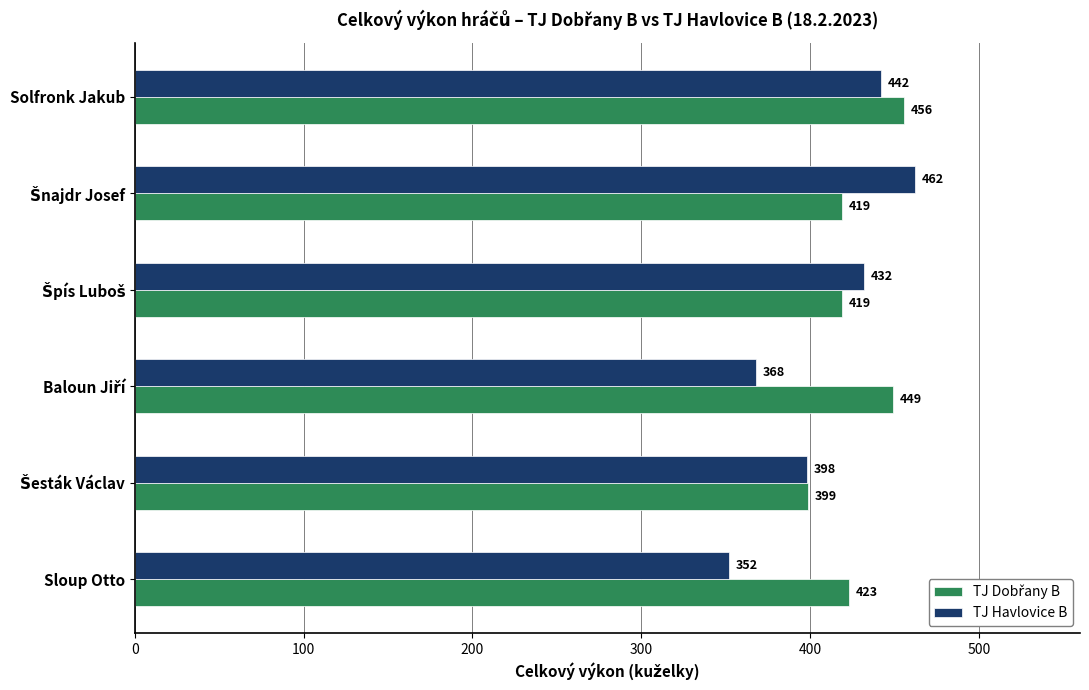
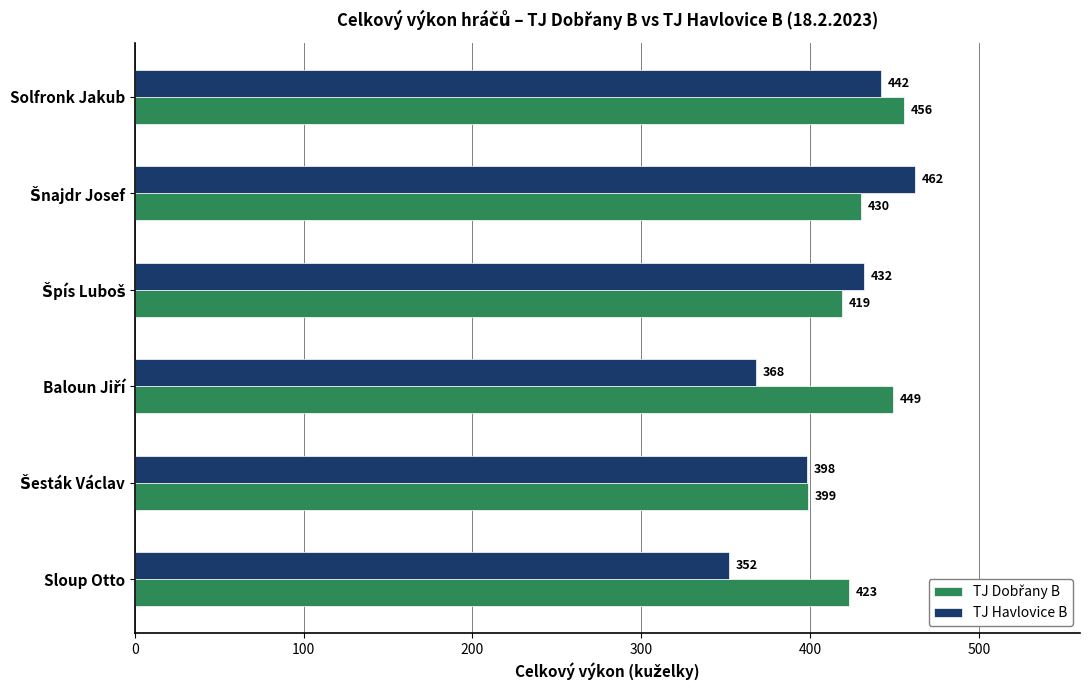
  {
    "TJ Dobřany B": {
      "Solfronk Jakub": 456,
-     "Šnajdr Josef": 419,
+     "Šnajdr Josef": 430,
      "Špís Luboš": 419,
      "Baloun Jiří": 449,
      "Šesták Václav": 399,
      "Sloup Otto": 423
    },
    "TJ Havlovice B": {
      "Solfronk Jakub": 442,
      "Šnajdr Josef": 462,
      "Špís Luboš": 432,
      "Baloun Jiří": 368,
      "Šesták Václav": 398,
      "Sloup Otto": 352
    }
  }
